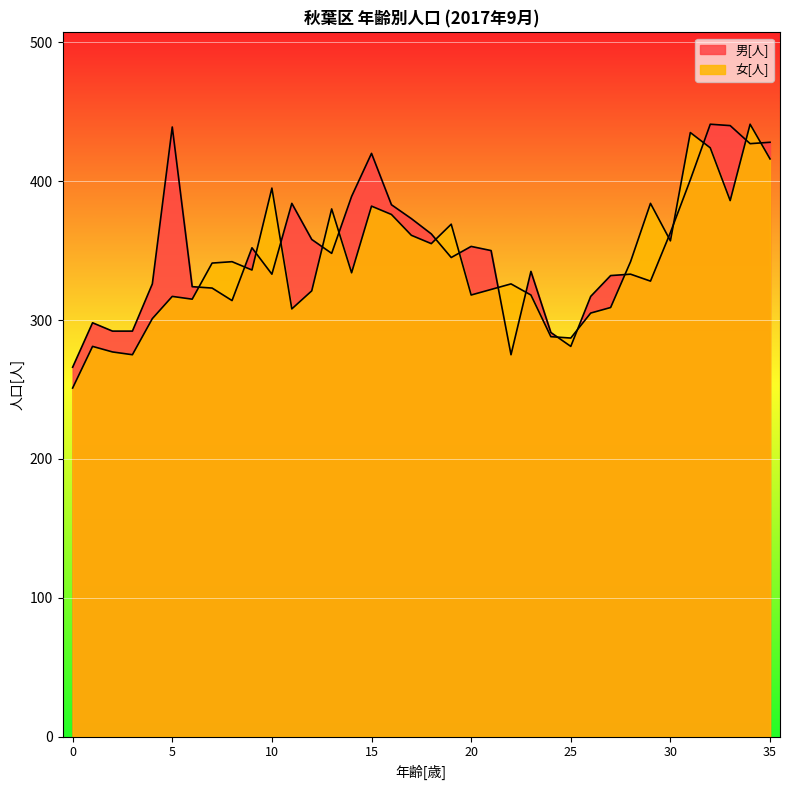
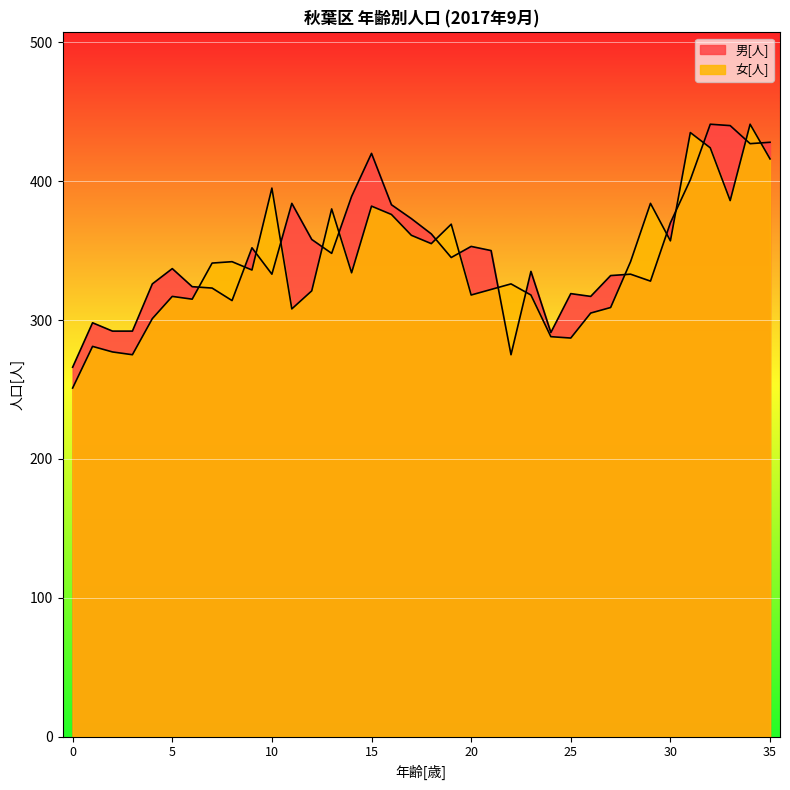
  {
    "男[人]": {
      "0": 266,
-     "5": 439,
+     "5": 337,
      "10": 333,
      "15": 420,
      "20": 353,
-     "25": 281,
-     "30": 363,
+     "25": 319,
+     "30": 370,
      "35": 428
    },
    "女[人]": {
      "0": 251,
      "5": 317,
      "10": 395,
      "15": 382,
      "20": 318,
      "25": 287,
      "30": 357,
      "35": 416
    }
  }
